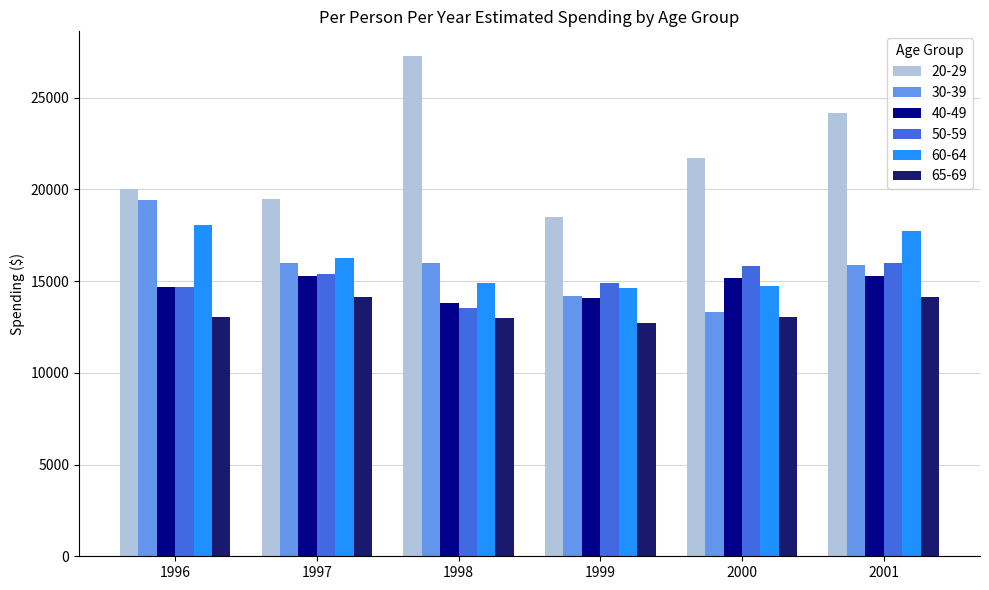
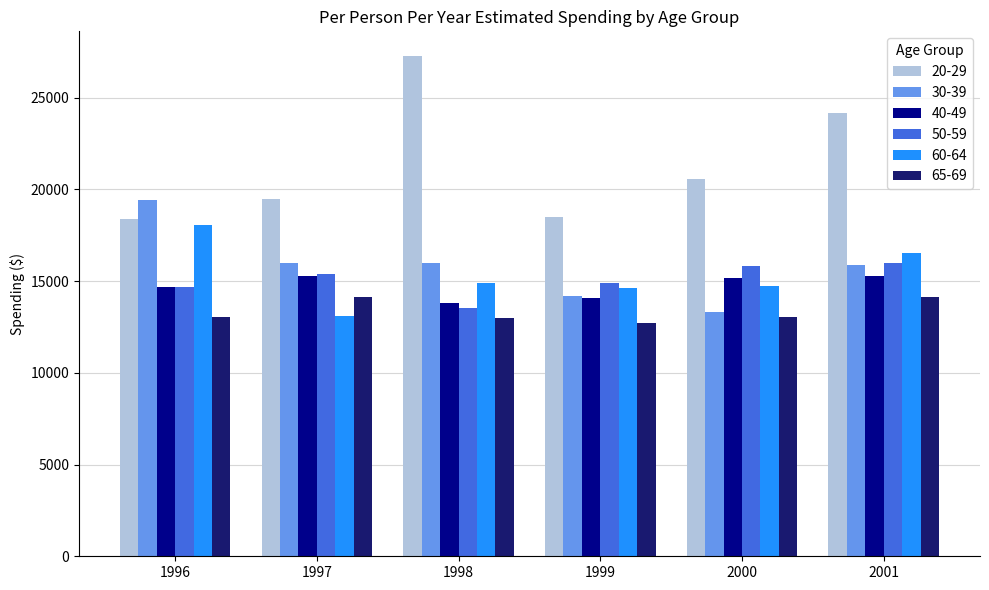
  {
    "20-29": {
-     "1996": 20000,
+     "1996": 18400,
      "1997": 19500,
      "1998": 27300,
      "1999": 18500,
-     "2000": 21700,
+     "2000": 20600,
      "2001": 24200
    },
    "60-64": {
      "1996": 18100,
-     "1997": 16300,
+     "1997": 13100,
      "1998": 14900,
      "1999": 14600,
      "2000": 14700,
-     "2001": 17800
+     "2001": 16500
    }
  }
